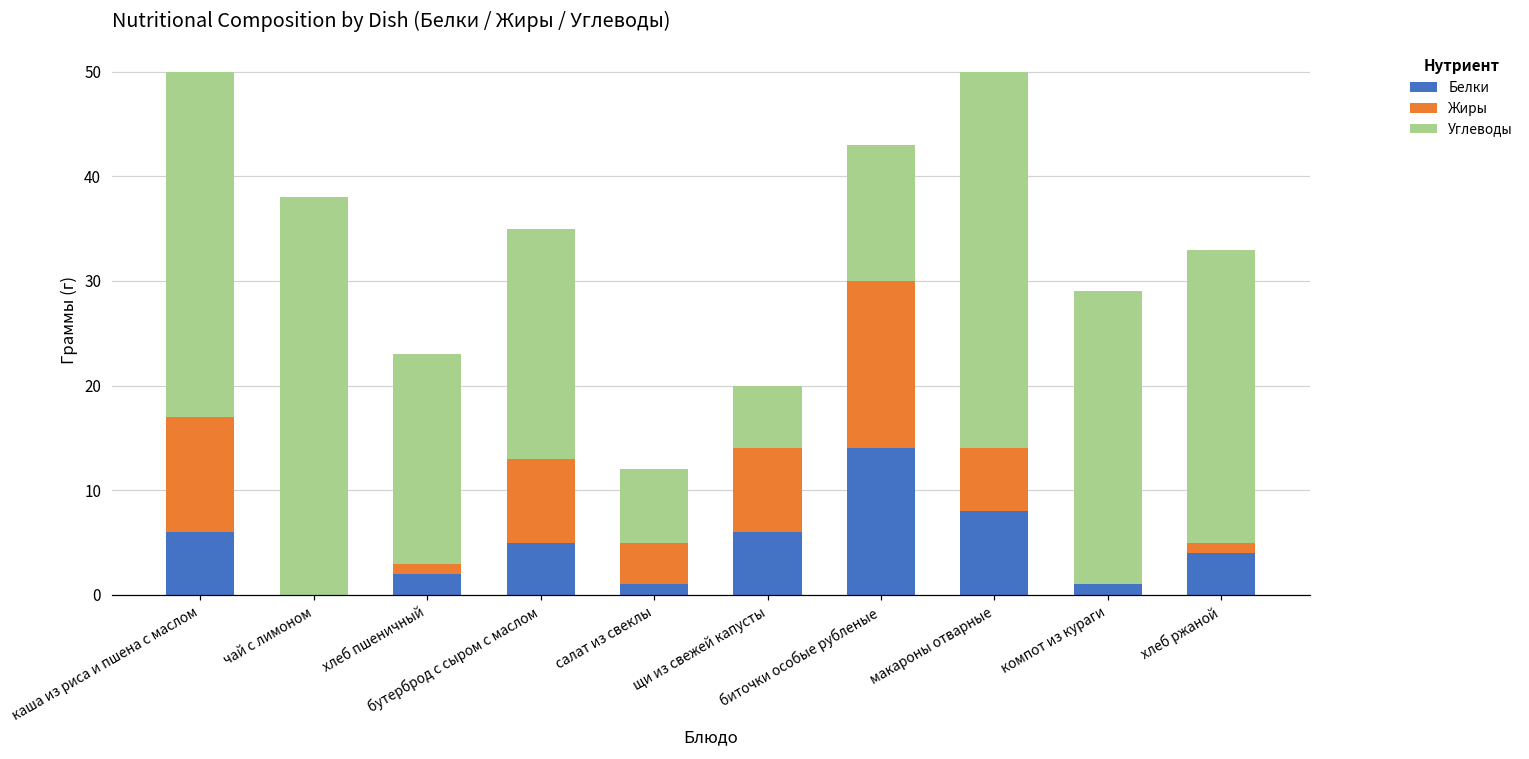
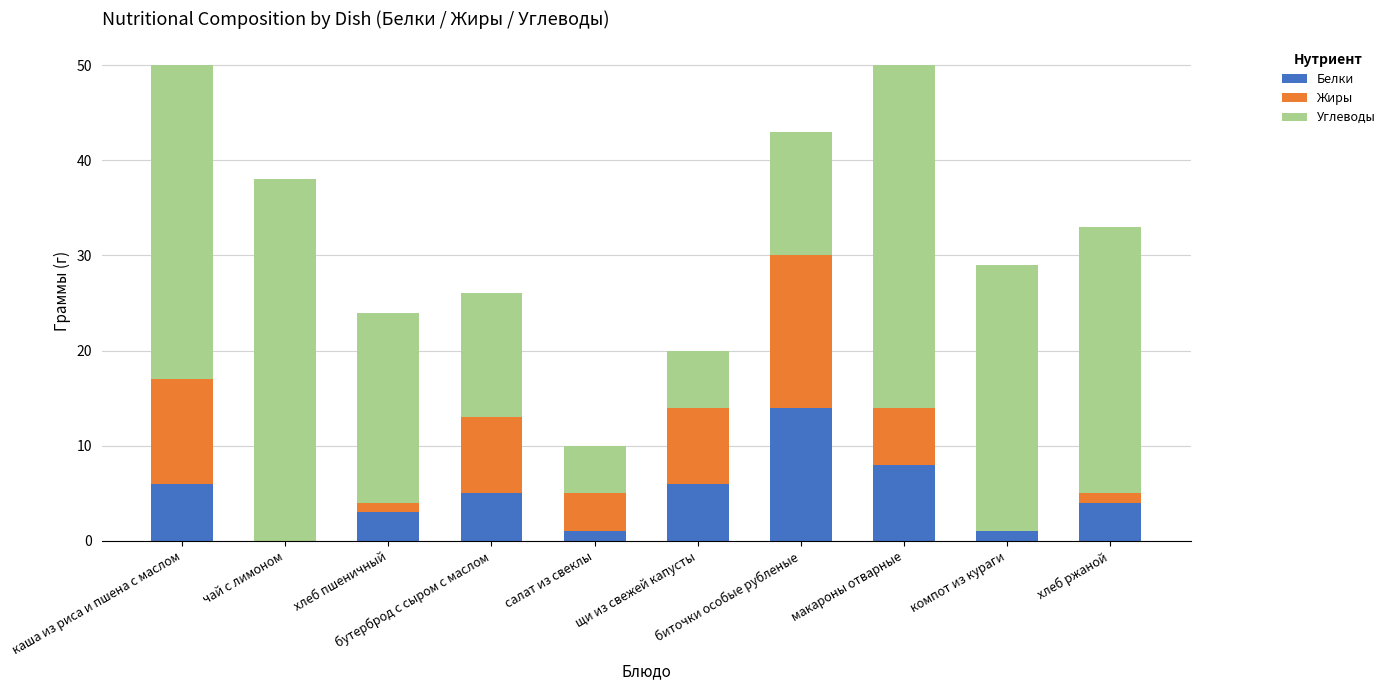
  {
    "Белки": {
      "каша из риса и пшена с маслом": 6,
      "чай с лимоном": 0,
-     "хлеб пшеничный": 2,
+     "хлеб пшеничный": 3,
      "бутерброд с сыром с маслом": 5,
      "салат из свеклы": 1,
      "щи из свежей капусты": 6,
      "биточки особые рубленые": 14,
      "макароны отварные": 8,
      "компот из кураги": 1,
      "хлеб ржаной": 4
    },
    "Жиры": {
      "каша из риса и пшена с маслом": 11,
      "чай с лимоном": 0,
      "хлеб пшеничный": 1,
      "бутерброд с сыром с маслом": 8,
      "салат из свеклы": 4,
      "щи из свежей капусты": 8,
      "биточки особые рубленые": 16,
      "макароны отварные": 6,
      "компот из кураги": 0,
      "хлеб ржаной": 1
    },
    "Углеводы": {
      "каша из риса и пшена с маслом": 33,
      "чай с лимоном": 38,
      "хлеб пшеничный": 20,
-     "бутерброд с сыром с маслом": 22,
-     "салат из свеклы": 7,
+     "бутерброд с сыром с маслом": 13,
+     "салат из свеклы": 5,
      "щи из свежей капусты": 6,
      "биточки особые рубленые": 13,
      "макароны отварные": 36,
      "компот из кураги": 28,
      "хлеб ржаной": 28
    }
  }
